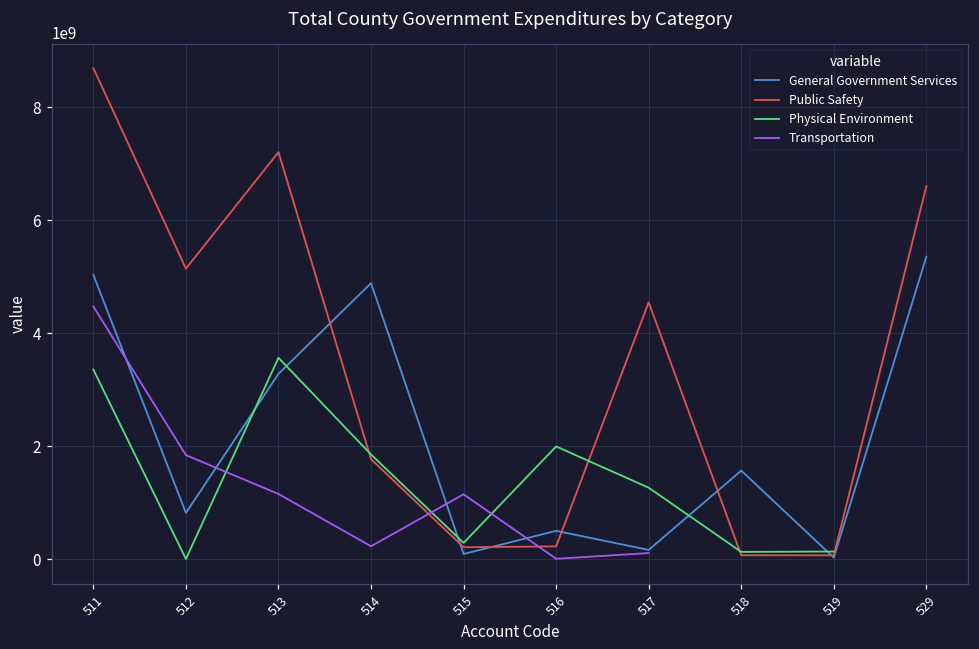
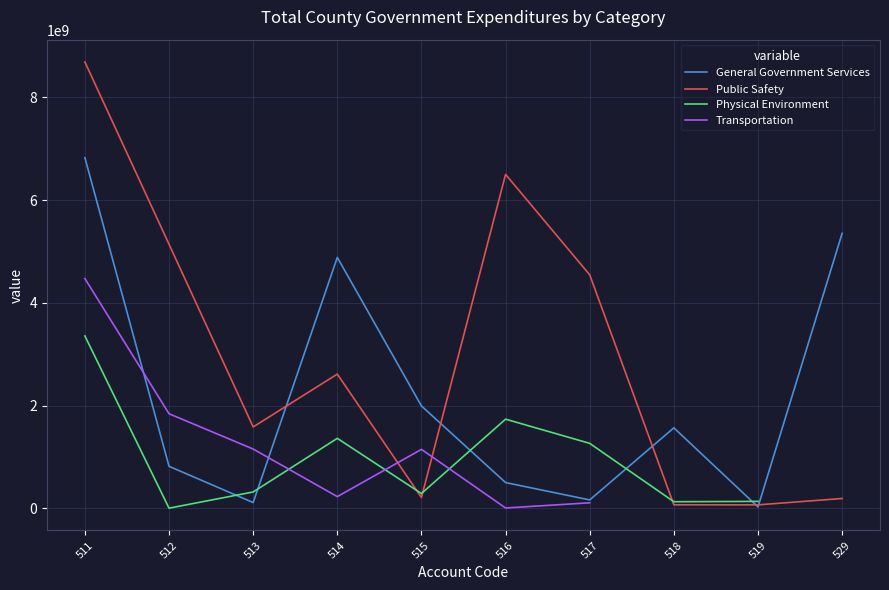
  {
    "General Government Services": {
-     "511": 5000000000,
+     "511": 6800000000,
      "512": 800000000,
-     "513": 3300000000,
+     "513": 100000000,
      "514": 4900000000,
-     "515": 100000000,
+     "515": 2000000000,
      "516": 500000000,
      "517": 200000000,
      "518": 1600000000,
      "529": 5400000000
    },
    "Public Safety": {
      "511": 8700000000,
      "512": 5100000000,
-     "513": 7200000000,
-     "514": 1800000000,
+     "513": 1600000000,
+     "514": 2600000000,
      "515": 200000000,
-     "516": 200000000,
+     "516": 6500000000,
      "517": 4500000000,
      "518": 100000000,
-     "529": 6600000000
+     "529": 200000000
    },
    "Physical Environment": {
      "511": 3400000000,
      "512": 0,
-     "513": 3600000000,
-     "514": 1900000000,
+     "513": 300000000,
+     "514": 1400000000,
      "515": 300000000,
-     "516": 2000000000,
+     "516": 1700000000,
      "517": 1300000000,
      "518": 100000000,
      "519": 100000000
    },
    "Transportation": {
      "511": 4500000000,
      "512": 1800000000,
      "513": 1200000000,
      "514": 200000000,
      "515": 1100000000,
      "516": 0,
      "517": 100000000
    }
  }
